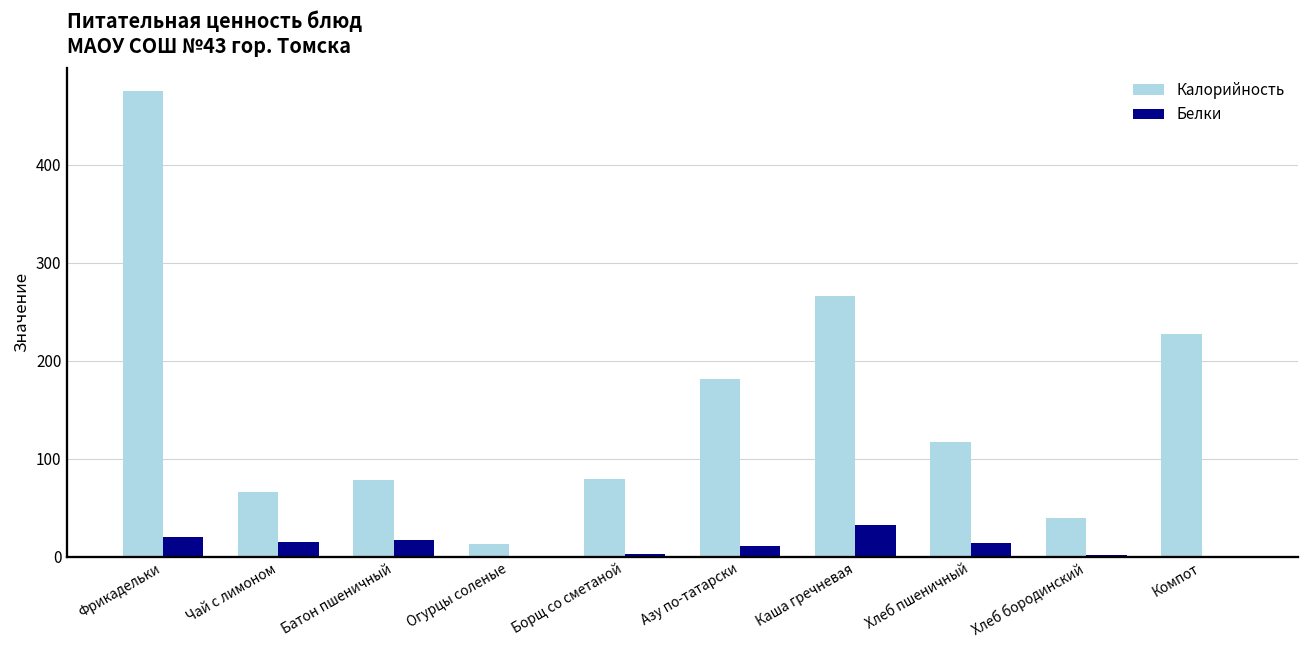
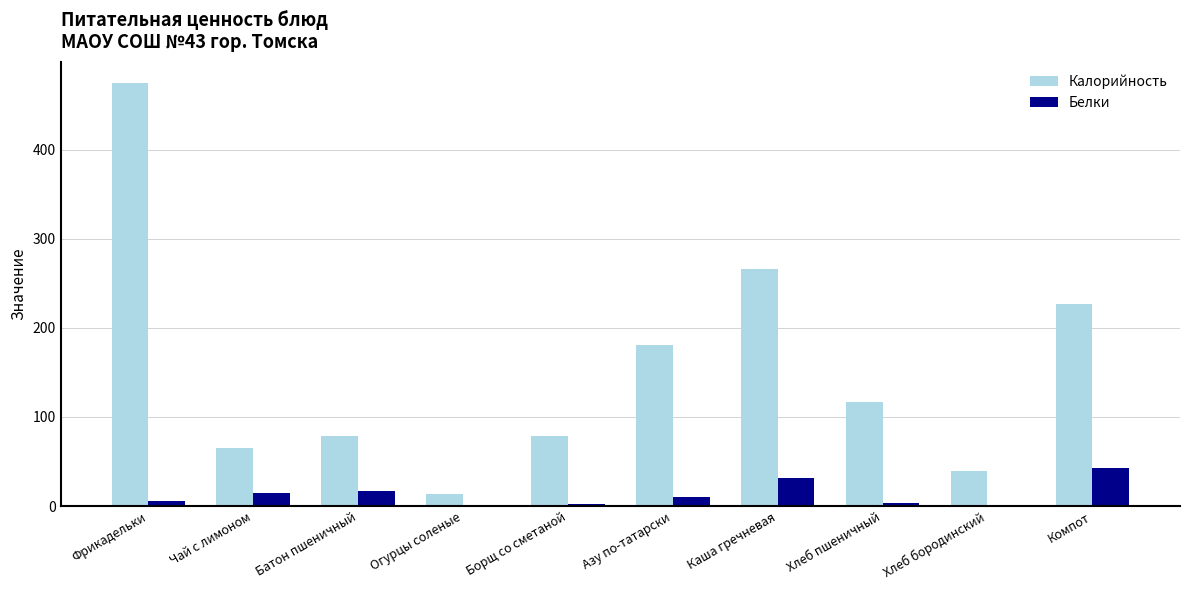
  {
    "Калорийность": {
      "Фрикадельки": 480,
      "Чай с лимоном": 70,
      "Батон пшеничный": 80,
      "Огурцы соленые": 10,
      "Борщ со сметаной": 80,
      "Азу по-татарски": 180,
      "Каша гречневая": 270,
      "Хлеб пшеничный": 120,
      "Хлеб бородинский": 40,
      "Компот": 230
    },
    "Белки": {
-     "Фрикадельки": 20,
+     "Фрикадельки": 10,
      "Чай с лимоном": 10,
      "Батон пшеничный": 20,
      "Азу по-татарски": 10,
      "Каша гречневая": 30,
-     "Хлеб пшеничный": 10,
-     "Компот": 0
+     "Хлеб пшеничный": 0,
+     "Компот": 40
    }
  }
